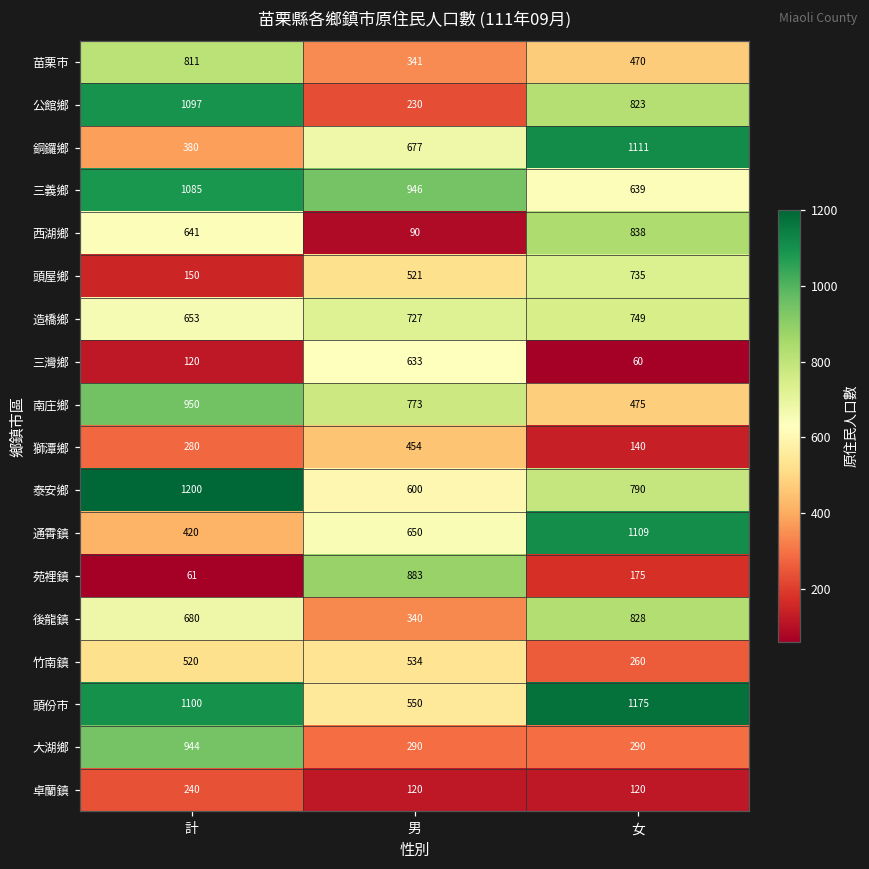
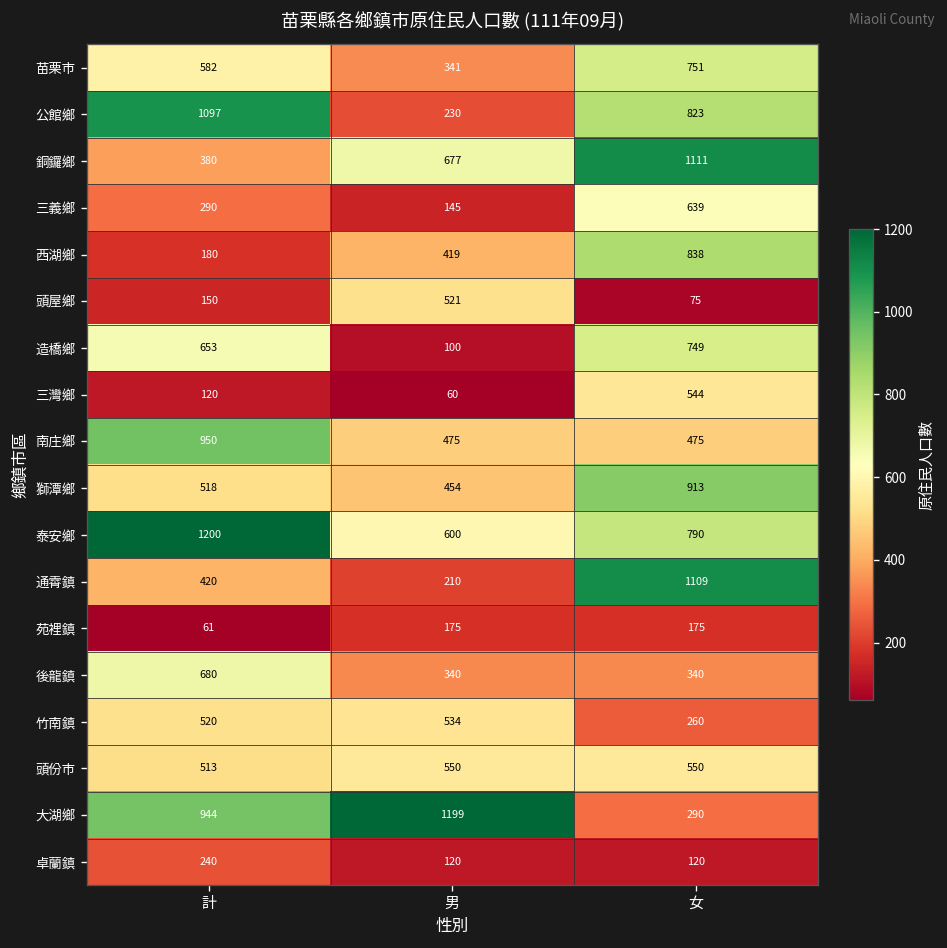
  {
    "苗栗市": {
-     "計": 811,
+     "計": 582,
      "男": 341,
-     "女": 470
+     "女": 751
    },
    "公館鄉": {
      "計": 1097,
      "男": 230,
      "女": 823
    },
    "銅鑼鄉": {
      "計": 380,
      "男": 677,
      "女": 1111
    },
    "三義鄉": {
-     "計": 1085,
-     "男": 946,
+     "計": 290,
+     "男": 145,
      "女": 639
    },
    "西湖鄉": {
-     "計": 641,
-     "男": 90,
+     "計": 180,
+     "男": 419,
      "女": 838
    },
    "頭屋鄉": {
      "計": 150,
      "男": 521,
-     "女": 735
+     "女": 75
    },
    "造橋鄉": {
      "計": 653,
-     "男": 727,
+     "男": 100,
      "女": 749
    },
    "三灣鄉": {
      "計": 120,
-     "男": 633,
-     "女": 60
+     "男": 60,
+     "女": 544
    },
    "南庄鄉": {
      "計": 950,
-     "男": 773,
+     "男": 475,
      "女": 475
    },
    "獅潭鄉": {
-     "計": 280,
+     "計": 518,
      "男": 454,
-     "女": 140
+     "女": 913
    },
    "泰安鄉": {
      "計": 1200,
      "男": 600,
      "女": 790
    },
    "通霄鎮": {
      "計": 420,
-     "男": 650,
+     "男": 210,
      "女": 1109
    },
    "苑裡鎮": {
      "計": 61,
-     "男": 883,
+     "男": 175,
      "女": 175
    },
    "後龍鎮": {
      "計": 680,
      "男": 340,
-     "女": 828
+     "女": 340
    },
    "竹南鎮": {
      "計": 520,
      "男": 534,
      "女": 260
    },
    "頭份市": {
-     "計": 1100,
+     "計": 513,
      "男": 550,
-     "女": 1175
+     "女": 550
    },
    "大湖鄉": {
      "計": 944,
-     "男": 290,
+     "男": 1199,
      "女": 290
    },
    "卓蘭鎮": {
      "計": 240,
      "男": 120,
      "女": 120
    }
  }
